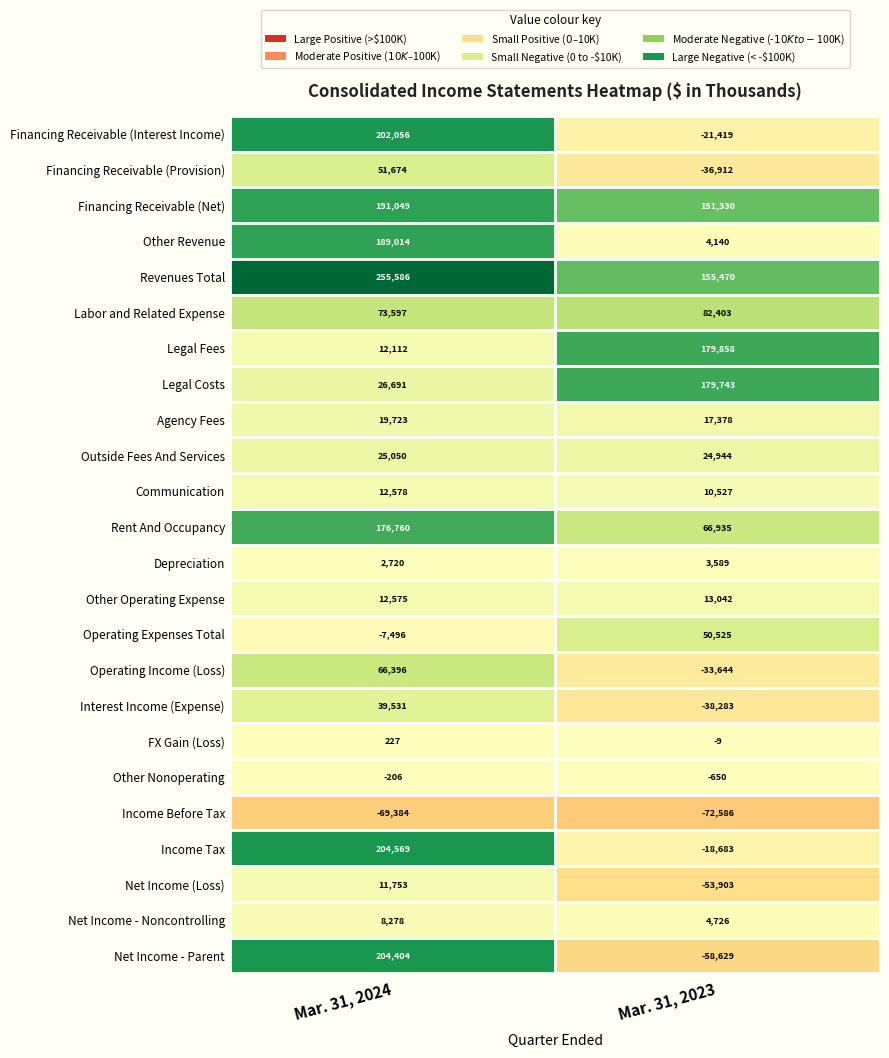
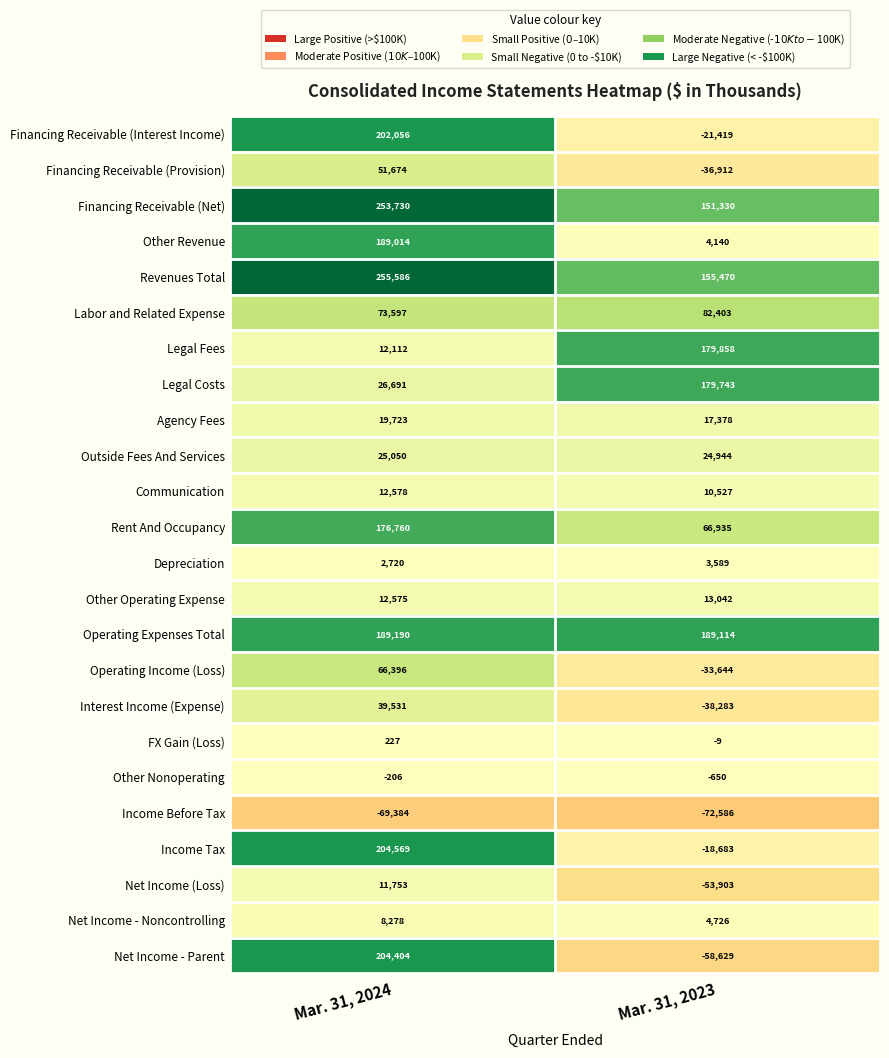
  {
    "Financing Receivable (Interest Income)": {
      "Mar. 31, 2024": "202,056",
      "Mar. 31, 2023": "-21,419"
    },
    "Financing Receivable (Provision)": {
      "Mar. 31, 2024": "51,674",
      "Mar. 31, 2023": "-36,912"
    },
    "Financing Receivable (Net)": {
-     "Mar. 31, 2024": "191,049",
+     "Mar. 31, 2024": "253,730",
      "Mar. 31, 2023": "151,330"
    },
    "Other Revenue": {
      "Mar. 31, 2024": "189,014",
      "Mar. 31, 2023": "4,140"
    },
    "Revenues Total": {
      "Mar. 31, 2024": "255,586",
      "Mar. 31, 2023": "155,470"
    },
    "Labor and Related Expense": {
      "Mar. 31, 2024": "73,597",
      "Mar. 31, 2023": "82,403"
    },
    "Legal Fees": {
      "Mar. 31, 2024": "12,112",
      "Mar. 31, 2023": "179,858"
    },
    "Legal Costs": {
      "Mar. 31, 2024": "26,691",
      "Mar. 31, 2023": "179,743"
    },
    "Agency Fees": {
      "Mar. 31, 2024": "19,723",
      "Mar. 31, 2023": "17,378"
    },
    "Outside Fees And Services": {
      "Mar. 31, 2024": "25,050",
      "Mar. 31, 2023": "24,944"
    },
    "Communication": {
      "Mar. 31, 2024": "12,578",
      "Mar. 31, 2023": "10,527"
    },
    "Rent And Occupancy": {
      "Mar. 31, 2024": "176,760",
      "Mar. 31, 2023": "66,935"
    },
    "Depreciation": {
      "Mar. 31, 2024": "2,720",
      "Mar. 31, 2023": "3,589"
    },
    "Other Operating Expense": {
      "Mar. 31, 2024": "12,575",
      "Mar. 31, 2023": "13,042"
    },
    "Operating Expenses Total": {
-     "Mar. 31, 2024": "-7,496",
-     "Mar. 31, 2023": "50,525"
+     "Mar. 31, 2024": "189,190",
+     "Mar. 31, 2023": "189,114"
    },
    "Operating Income (Loss)": {
      "Mar. 31, 2024": "66,396",
      "Mar. 31, 2023": "-33,644"
    },
    "Interest Income (Expense)": {
      "Mar. 31, 2024": "39,531",
      "Mar. 31, 2023": "-38,283"
    },
    "FX Gain (Loss)": {
      "Mar. 31, 2024": "227",
      "Mar. 31, 2023": "-9"
    },
    "Other Nonoperating": {
      "Mar. 31, 2024": "-206",
      "Mar. 31, 2023": "-650"
    },
    "Income Before Tax": {
      "Mar. 31, 2024": "-69,384",
      "Mar. 31, 2023": "-72,586"
    },
    "Income Tax": {
      "Mar. 31, 2024": "204,569",
      "Mar. 31, 2023": "-18,683"
    },
    "Net Income (Loss)": {
      "Mar. 31, 2024": "11,753",
      "Mar. 31, 2023": "-53,903"
    },
    "Net Income - Noncontrolling": {
      "Mar. 31, 2024": "8,278",
      "Mar. 31, 2023": "4,726"
    },
    "Net Income - Parent": {
      "Mar. 31, 2024": "204,404",
      "Mar. 31, 2023": "-58,629"
    }
  }
